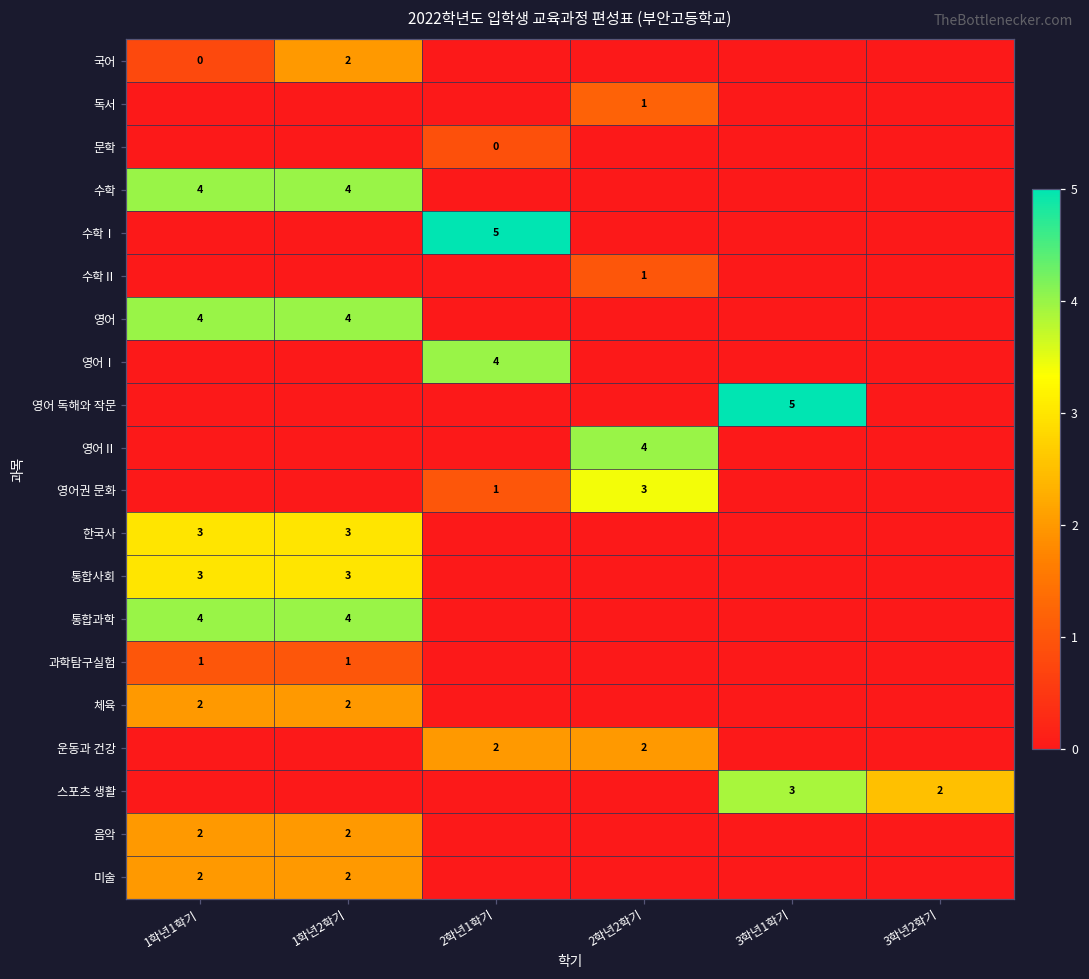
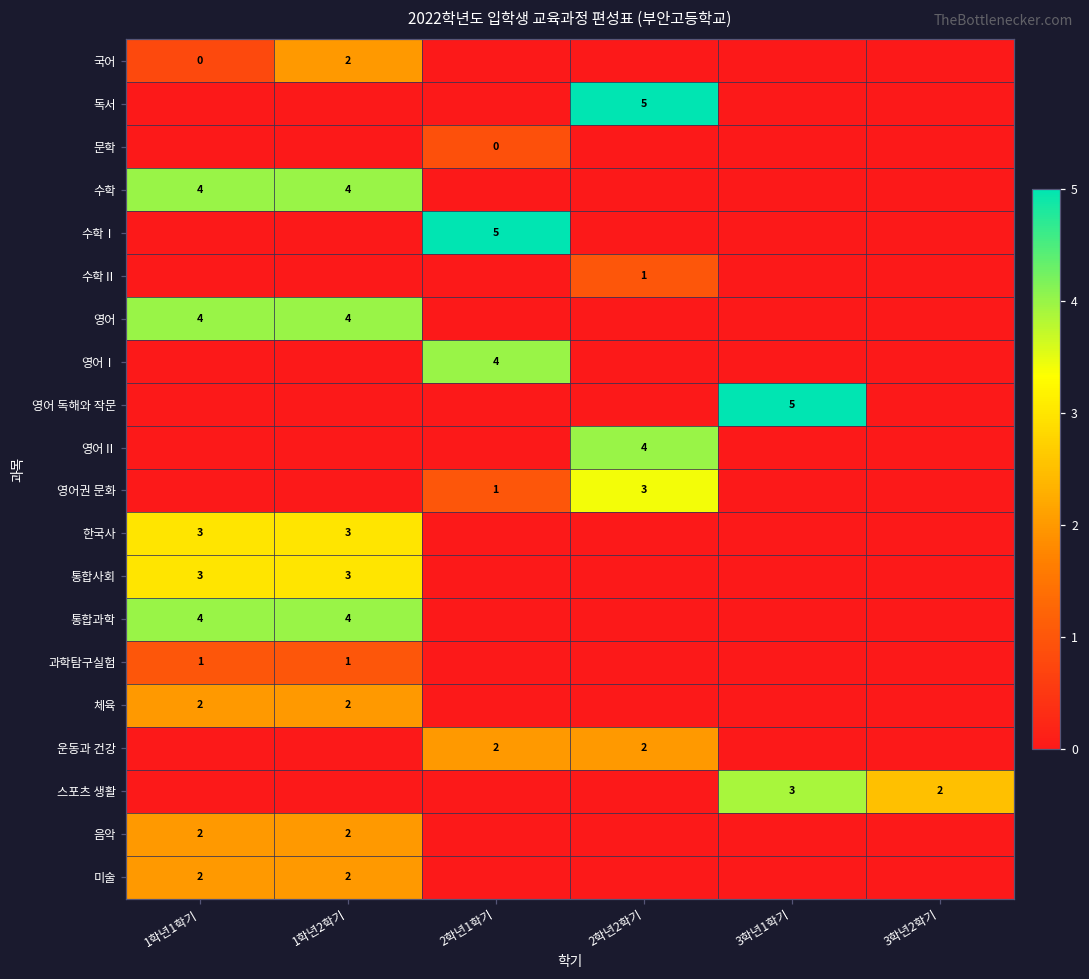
  {
    "국어": {
      "1학년1학기": 0,
      "1학년2학기": 2
    },
    "독서": {
-     "2학년2학기": 1
+     "2학년2학기": 5
    },
    "문학": {
      "2학년1학기": 0
    },
    "수학": {
      "1학년1학기": 4,
      "1학년2학기": 4
    },
    "수학Ⅰ": {
      "2학년1학기": 5
    },
    "수학Ⅱ": {
      "2학년2학기": 1
    },
    "영어": {
      "1학년1학기": 4,
      "1학년2학기": 4
    },
    "영어Ⅰ": {
      "2학년1학기": 4
    },
    "영어 독해와 작문": {
      "3학년1학기": 5
    },
    "영어Ⅱ": {
      "2학년2학기": 4
    },
    "영어권 문화": {
      "2학년1학기": 1,
      "2학년2학기": 3
    },
    "한국사": {
      "1학년1학기": 3,
      "1학년2학기": 3
    },
    "통합사회": {
      "1학년1학기": 3,
      "1학년2학기": 3
    },
    "통합과학": {
      "1학년1학기": 4,
      "1학년2학기": 4
    },
    "과학탐구실험": {
      "1학년1학기": 1,
      "1학년2학기": 1
    },
    "체육": {
      "1학년1학기": 2,
      "1학년2학기": 2
    },
    "운동과 건강": {
      "2학년1학기": 2,
      "2학년2학기": 2
    },
    "스포츠 생활": {
      "3학년1학기": 3,
      "3학년2학기": 2
    },
    "음악": {
      "1학년1학기": 2,
      "1학년2학기": 2
    },
    "미술": {
      "1학년1학기": 2,
      "1학년2학기": 2
    }
  }
